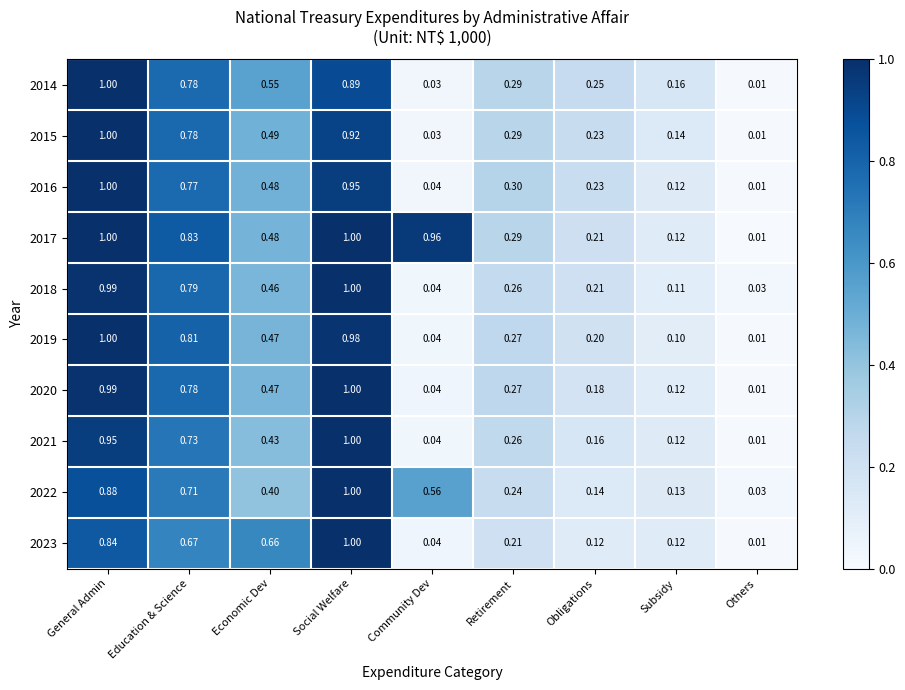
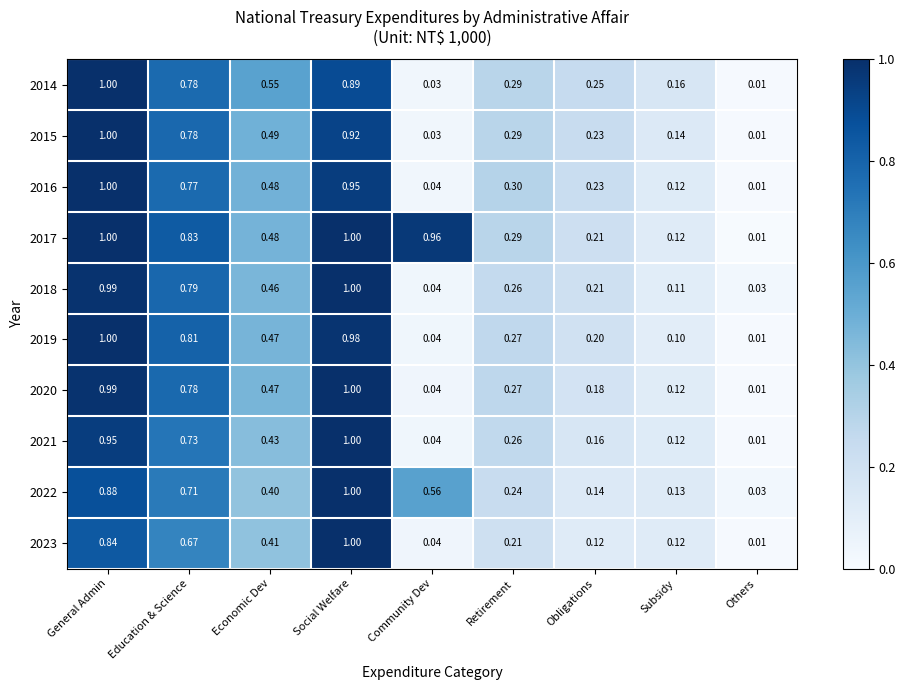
  {
    "2014": {
      "General Admin": 1.00,
      "Education & Science": 0.78,
      "Economic Dev": 0.55,
      "Social Welfare": 0.89,
      "Community Dev": 0.03,
      "Retirement": 0.29,
      "Obligations": 0.25,
      "Subsidy": 0.16,
      "Others": 0.01
    },
    "2015": {
      "General Admin": 1.00,
      "Education & Science": 0.78,
      "Economic Dev": 0.49,
      "Social Welfare": 0.92,
      "Community Dev": 0.03,
      "Retirement": 0.29,
      "Obligations": 0.23,
      "Subsidy": 0.14,
      "Others": 0.01
    },
    "2016": {
      "General Admin": 1.00,
      "Education & Science": 0.77,
      "Economic Dev": 0.48,
      "Social Welfare": 0.95,
      "Community Dev": 0.04,
      "Retirement": 0.30,
      "Obligations": 0.23,
      "Subsidy": 0.12,
      "Others": 0.01
    },
    "2017": {
      "General Admin": 1.00,
      "Education & Science": 0.83,
      "Economic Dev": 0.48,
      "Social Welfare": 1.00,
      "Community Dev": 0.96,
      "Retirement": 0.29,
      "Obligations": 0.21,
      "Subsidy": 0.12,
      "Others": 0.01
    },
    "2018": {
      "General Admin": 0.99,
      "Education & Science": 0.79,
      "Economic Dev": 0.46,
      "Social Welfare": 1.00,
      "Community Dev": 0.04,
      "Retirement": 0.26,
      "Obligations": 0.21,
      "Subsidy": 0.11,
      "Others": 0.03
    },
    "2019": {
      "General Admin": 1.00,
      "Education & Science": 0.81,
      "Economic Dev": 0.47,
      "Social Welfare": 0.98,
      "Community Dev": 0.04,
      "Retirement": 0.27,
      "Obligations": 0.20,
      "Subsidy": 0.10,
      "Others": 0.01
    },
    "2020": {
      "General Admin": 0.99,
      "Education & Science": 0.78,
      "Economic Dev": 0.47,
      "Social Welfare": 1.00,
      "Community Dev": 0.04,
      "Retirement": 0.27,
      "Obligations": 0.18,
      "Subsidy": 0.12,
      "Others": 0.01
    },
    "2021": {
      "General Admin": 0.95,
      "Education & Science": 0.73,
      "Economic Dev": 0.43,
      "Social Welfare": 1.00,
      "Community Dev": 0.04,
      "Retirement": 0.26,
      "Obligations": 0.16,
      "Subsidy": 0.12,
      "Others": 0.01
    },
    "2022": {
      "General Admin": 0.88,
      "Education & Science": 0.71,
      "Economic Dev": 0.40,
      "Social Welfare": 1.00,
      "Community Dev": 0.56,
      "Retirement": 0.24,
      "Obligations": 0.14,
      "Subsidy": 0.13,
      "Others": 0.03
    },
    "2023": {
      "General Admin": 0.84,
      "Education & Science": 0.67,
-     "Economic Dev": 0.66,
+     "Economic Dev": 0.41,
      "Social Welfare": 1.00,
      "Community Dev": 0.04,
      "Retirement": 0.21,
      "Obligations": 0.12,
      "Subsidy": 0.12,
      "Others": 0.01
    }
  }
